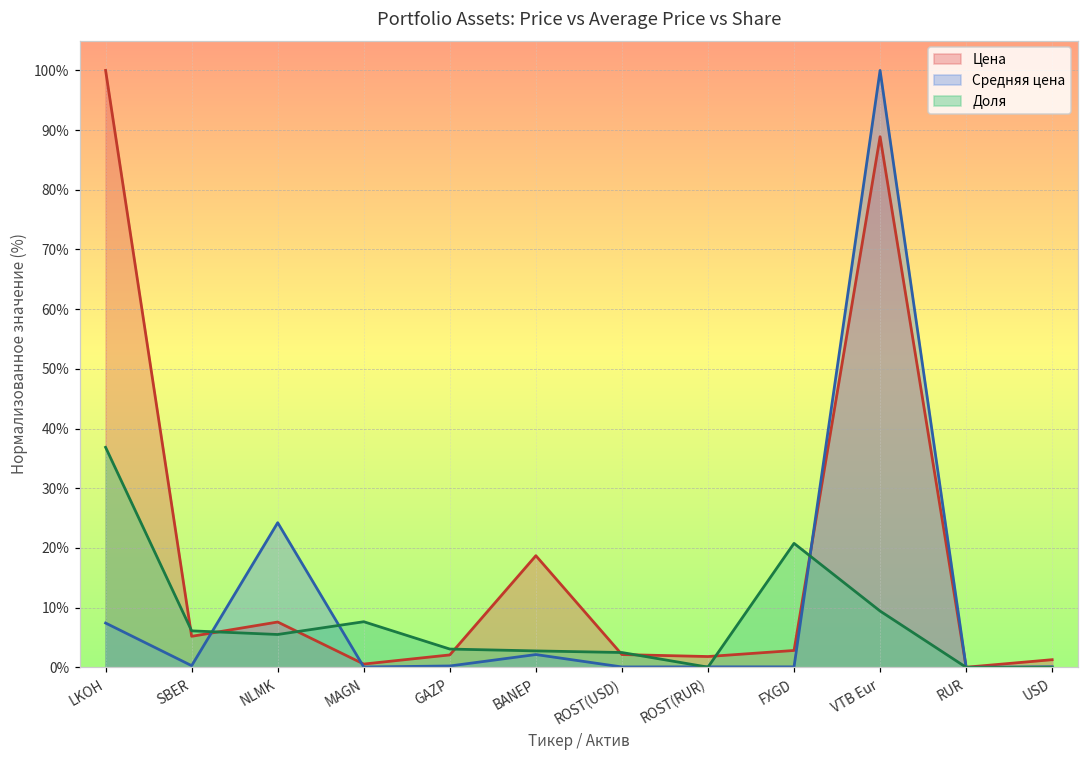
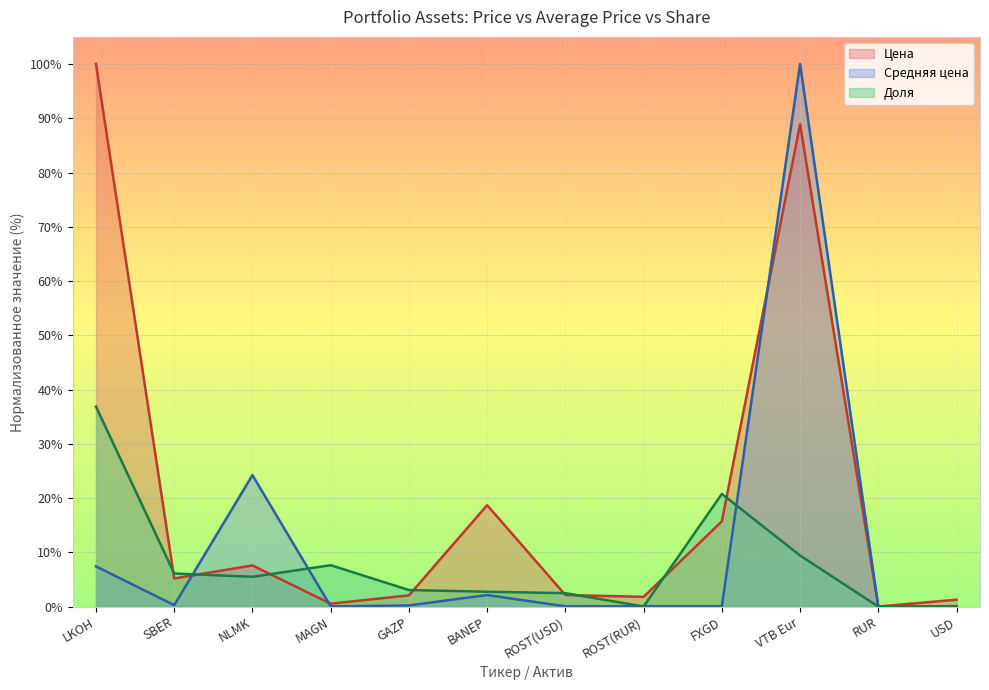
  {
    "Цена": {
      "LKOH": "100%",
      "SBER": "5%",
      "NLMK": "8%",
      "MAGN": "1%",
      "GAZP": "2%",
      "BANEP": "19%",
      "ROST(RUR)": "2%",
-     "FXGD": "3%",
+     "FXGD": "16%",
      "VTB Eur": "89%",
      "USD": "1%"
    },
    "Средняя цена": {
      "LKOH": "7%",
      "SBER": "0%",
      "NLMK": "24%",
      "MAGN": "0%",
      "GAZP": "0%",
      "BANEP": "2%",
      "ROST(USD)": "0%",
      "FXGD": "0%",
      "VTB Eur": "100%"
    },
    "Доля": {
      "LKOH": "37%",
      "SBER": "6%",
      "NLMK": "6%",
      "MAGN": "8%",
      "GAZP": "3%",
      "BANEP": "3%",
      "FXGD": "21%",
      "VTB Eur": "9%"
    }
  }
